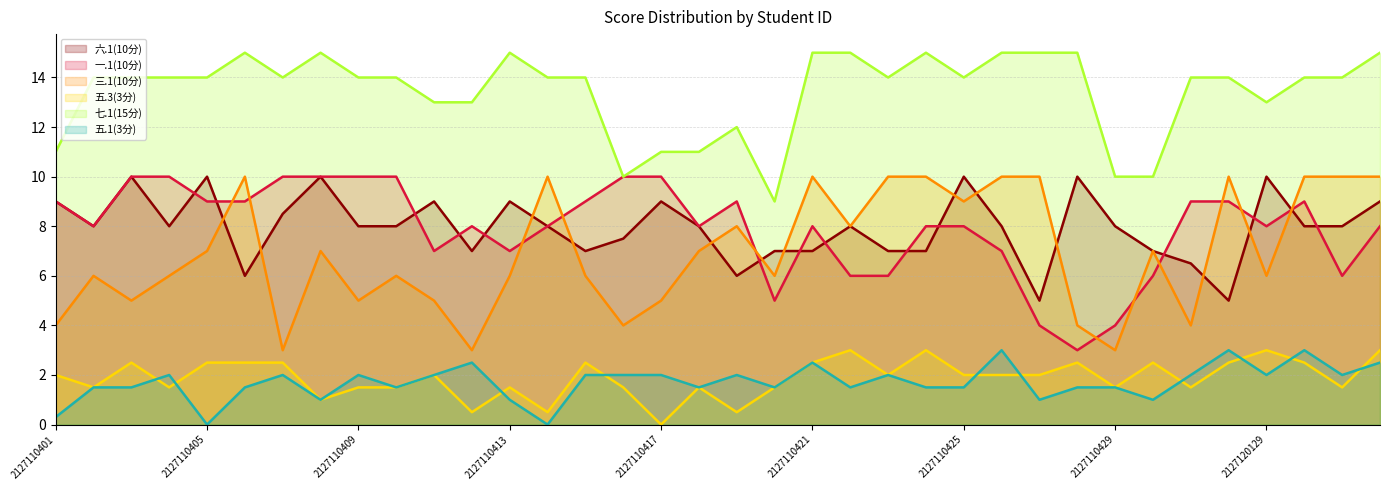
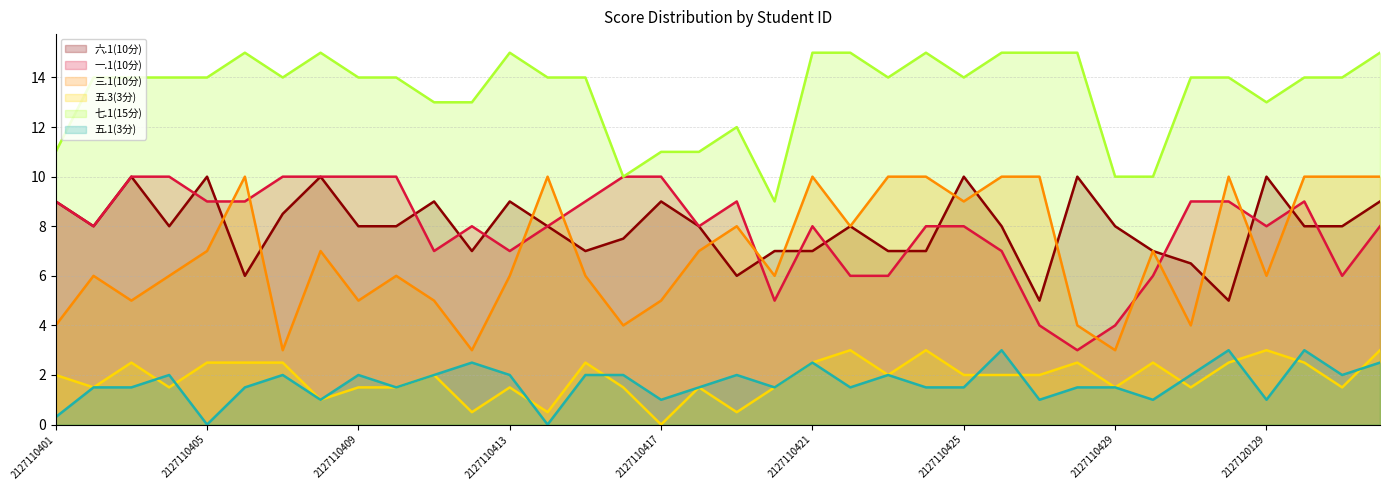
  {
    "五.1(3分)": {
      "2127110401": 0.3,
      "2127110405": 0,
      "2127110409": 2,
-     "2127110413": 1,
-     "2127110417": 2,
+     "2127110413": 2,
+     "2127110417": 1,
      "2127110425": 1.5,
-     "2127120129": 2
+     "2127120129": 1
    }
  }
